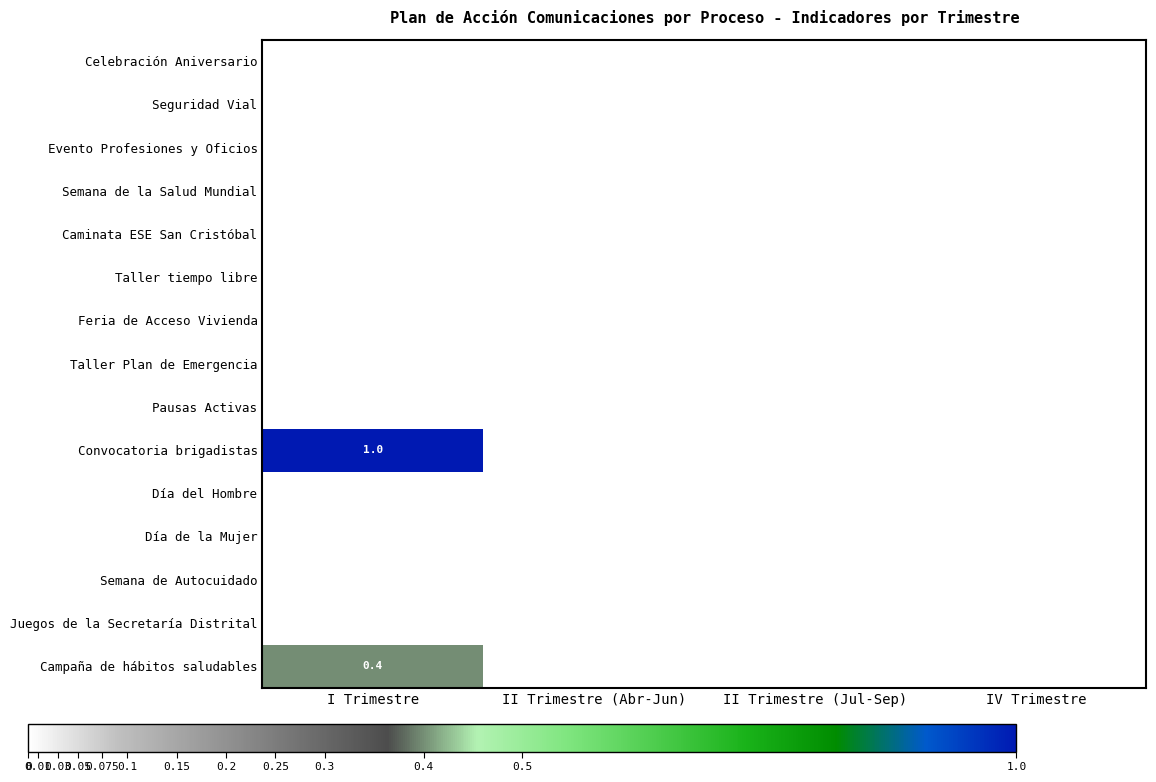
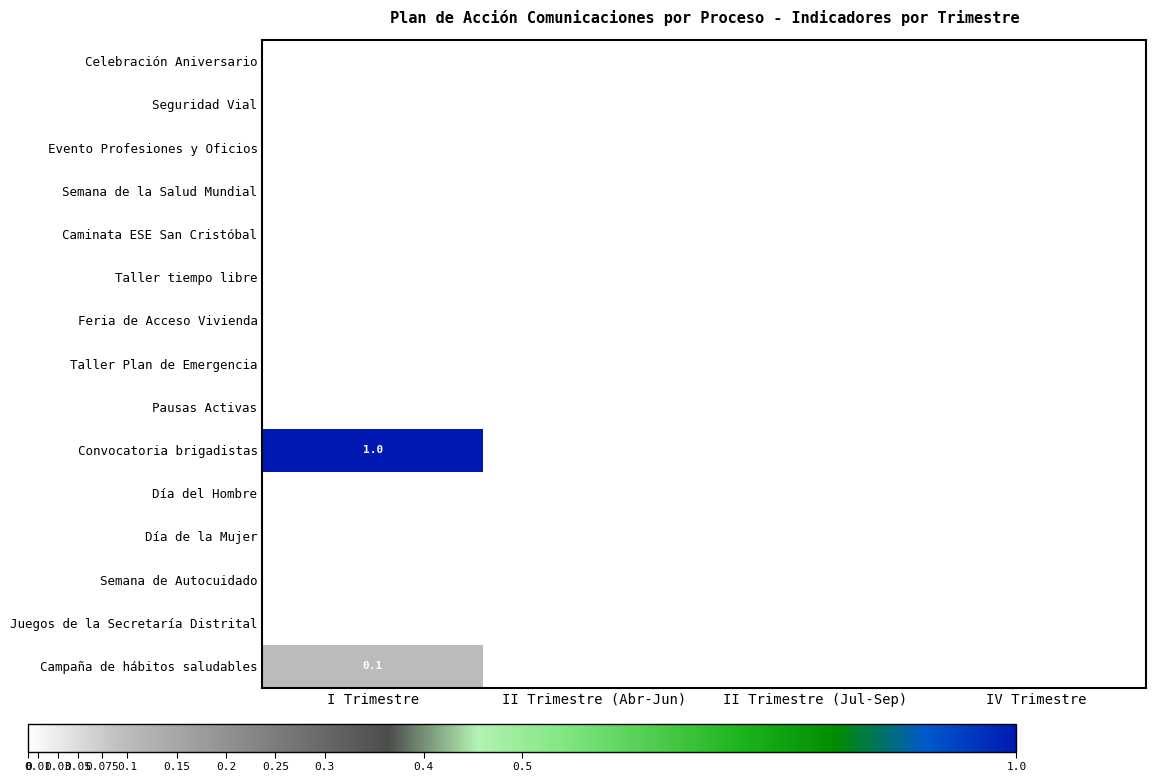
  {
    "Convocatoria brigadistas": {
      "I Trimestre": 1.0
    },
    "Campaña de hábitos saludables": {
-     "I Trimestre": 0.4
+     "I Trimestre": 0.1
    }
  }
